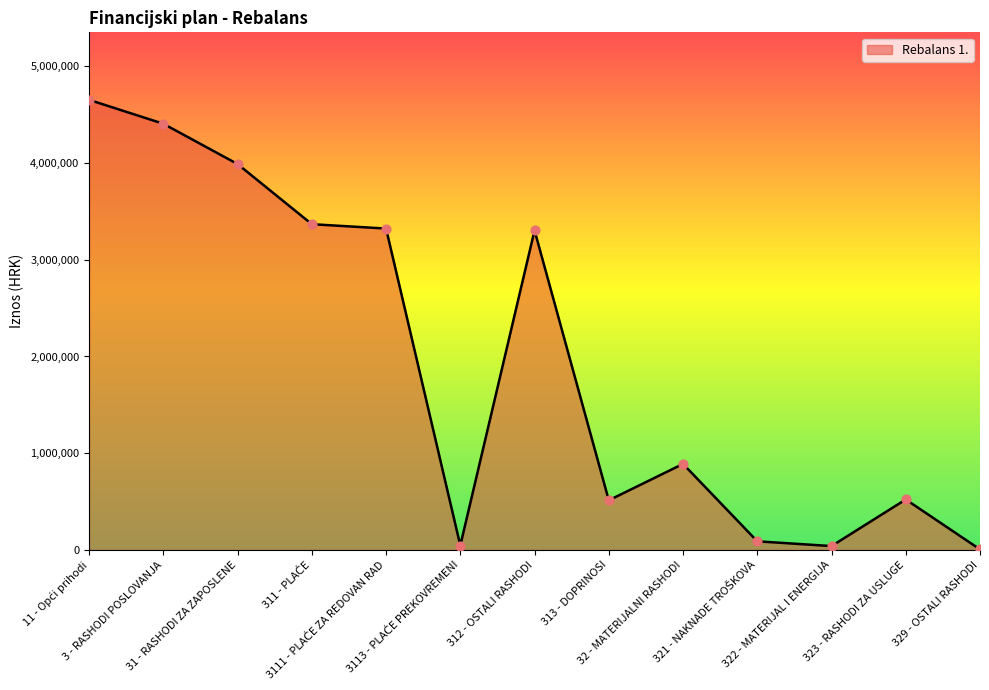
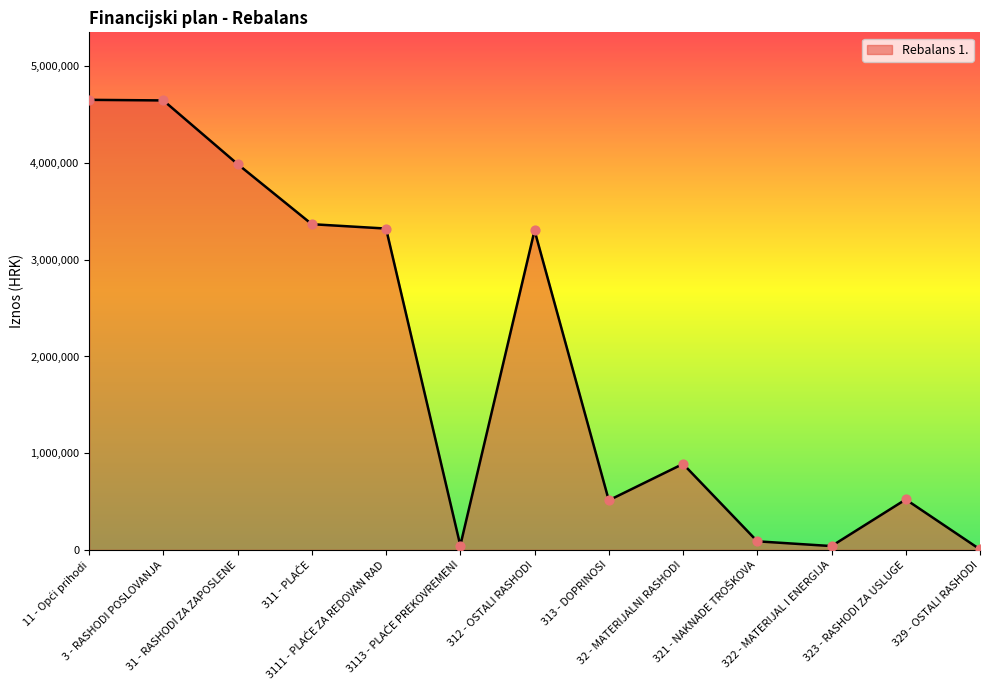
  {
    "11 - Opći prihodi": "4,700,000",
-   "3 - RASHODI POSLOVANJA": "4,400,000",
+   "3 - RASHODI POSLOVANJA": "4,600,000",
    "31 - RASHODI ZA ZAPOSLENE": "4,000,000",
    "311 - PLAĆE": "3,400,000",
    "3111 - PLAĆE ZA REDOVAN RAD": "3,300,000",
    "3113 - PLAĆE PREKOVREMENI": "0",
    "312 - OSTALI RASHODI": "3,300,000",
    "313 - DOPRINOSI": "500,000",
    "32 - MATERIJALNI RASHODI": "900,000",
    "321 - NAKNADE TROŠKOVA": "100,000",
    "322 - MATERIJAL I ENERGIJA": "0",
    "323 - RASHODI ZA USLUGE": "500,000",
    "329 - OSTALI RASHODI": "0"
  }
